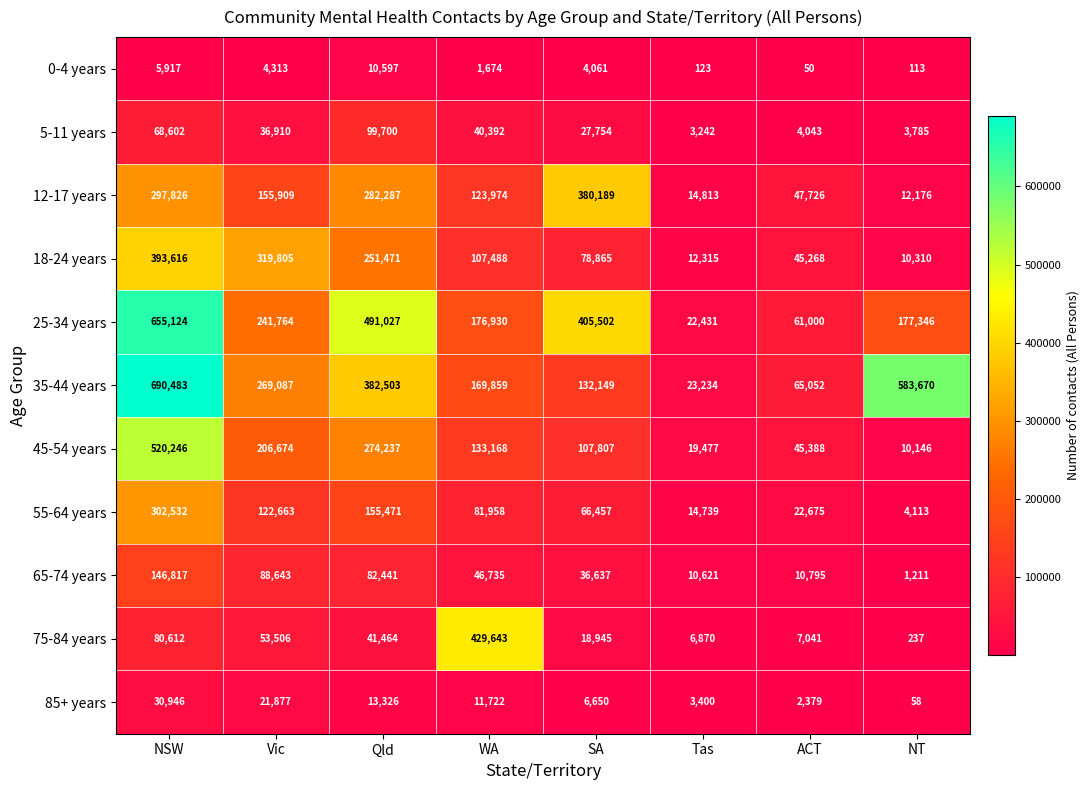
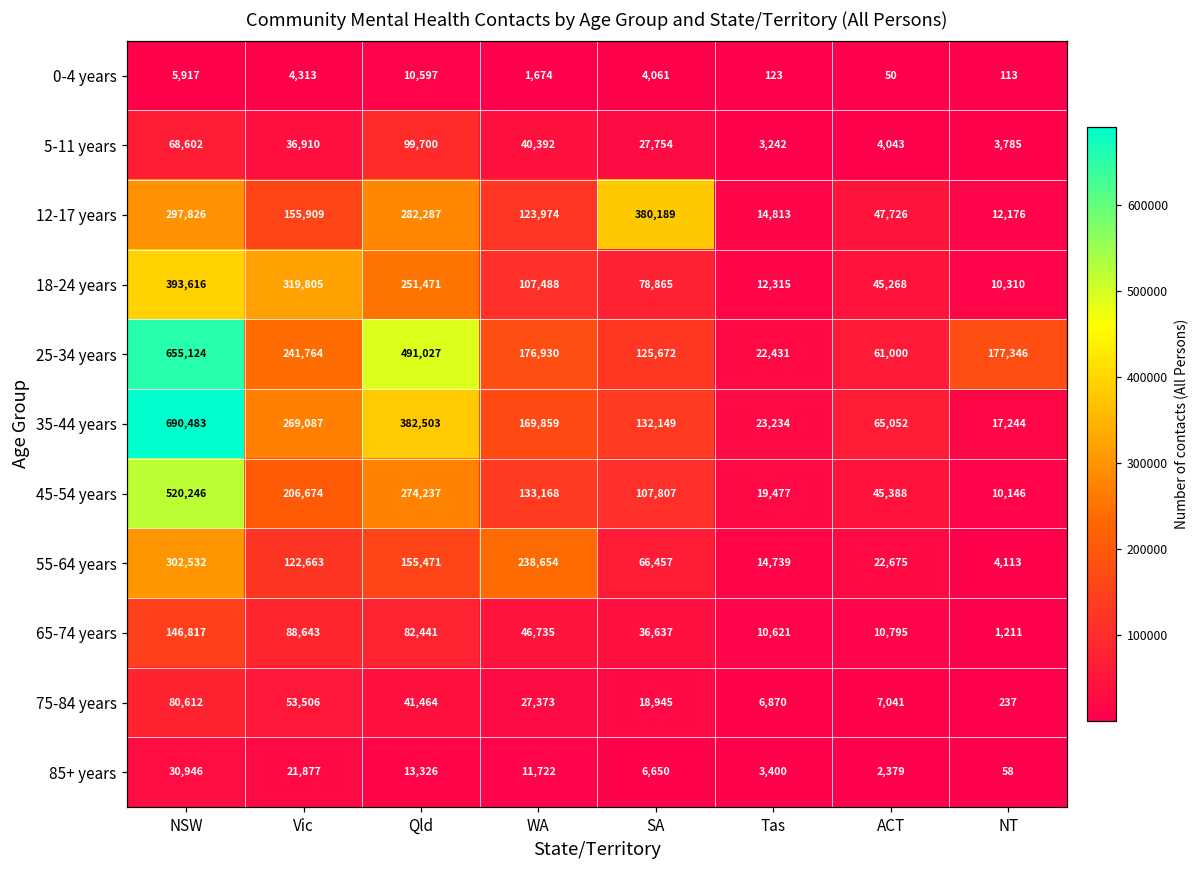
  {
    "0-4 years": {
      "NSW": "5,917",
      "Vic": "4,313",
      "Qld": "10,597",
      "WA": "1,674",
      "SA": "4,061",
      "Tas": "123",
      "ACT": "50",
      "NT": "113"
    },
    "5-11 years": {
      "NSW": "68,602",
      "Vic": "36,910",
      "Qld": "99,700",
      "WA": "40,392",
      "SA": "27,754",
      "Tas": "3,242",
      "ACT": "4,043",
      "NT": "3,785"
    },
    "12-17 years": {
      "NSW": "297,826",
      "Vic": "155,909",
      "Qld": "282,287",
      "WA": "123,974",
      "SA": "380,189",
      "Tas": "14,813",
      "ACT": "47,726",
      "NT": "12,176"
    },
    "18-24 years": {
      "NSW": "393,616",
      "Vic": "319,805",
      "Qld": "251,471",
      "WA": "107,488",
      "SA": "78,865",
      "Tas": "12,315",
      "ACT": "45,268",
      "NT": "10,310"
    },
    "25-34 years": {
      "NSW": "655,124",
      "Vic": "241,764",
      "Qld": "491,027",
      "WA": "176,930",
-     "SA": "405,502",
+     "SA": "125,672",
      "Tas": "22,431",
      "ACT": "61,000",
      "NT": "177,346"
    },
    "35-44 years": {
      "NSW": "690,483",
      "Vic": "269,087",
      "Qld": "382,503",
      "WA": "169,859",
      "SA": "132,149",
      "Tas": "23,234",
      "ACT": "65,052",
-     "NT": "583,670"
+     "NT": "17,244"
    },
    "45-54 years": {
      "NSW": "520,246",
      "Vic": "206,674",
      "Qld": "274,237",
      "WA": "133,168",
      "SA": "107,807",
      "Tas": "19,477",
      "ACT": "45,388",
      "NT": "10,146"
    },
    "55-64 years": {
      "NSW": "302,532",
      "Vic": "122,663",
      "Qld": "155,471",
-     "WA": "81,958",
+     "WA": "238,654",
      "SA": "66,457",
      "Tas": "14,739",
      "ACT": "22,675",
      "NT": "4,113"
    },
    "65-74 years": {
      "NSW": "146,817",
      "Vic": "88,643",
      "Qld": "82,441",
      "WA": "46,735",
      "SA": "36,637",
      "Tas": "10,621",
      "ACT": "10,795",
      "NT": "1,211"
    },
    "75-84 years": {
      "NSW": "80,612",
      "Vic": "53,506",
      "Qld": "41,464",
-     "WA": "429,643",
+     "WA": "27,373",
      "SA": "18,945",
      "Tas": "6,870",
      "ACT": "7,041",
      "NT": "237"
    },
    "85+ years": {
      "NSW": "30,946",
      "Vic": "21,877",
      "Qld": "13,326",
      "WA": "11,722",
      "SA": "6,650",
      "Tas": "3,400",
      "ACT": "2,379",
      "NT": "58"
    }
  }
